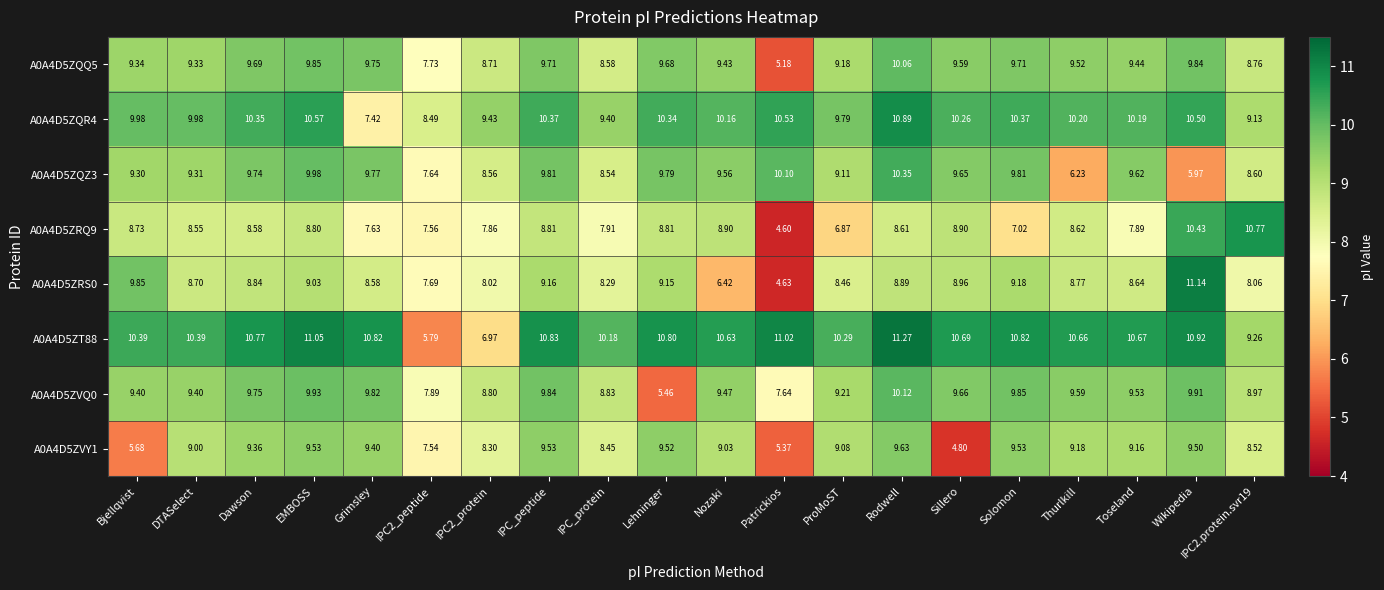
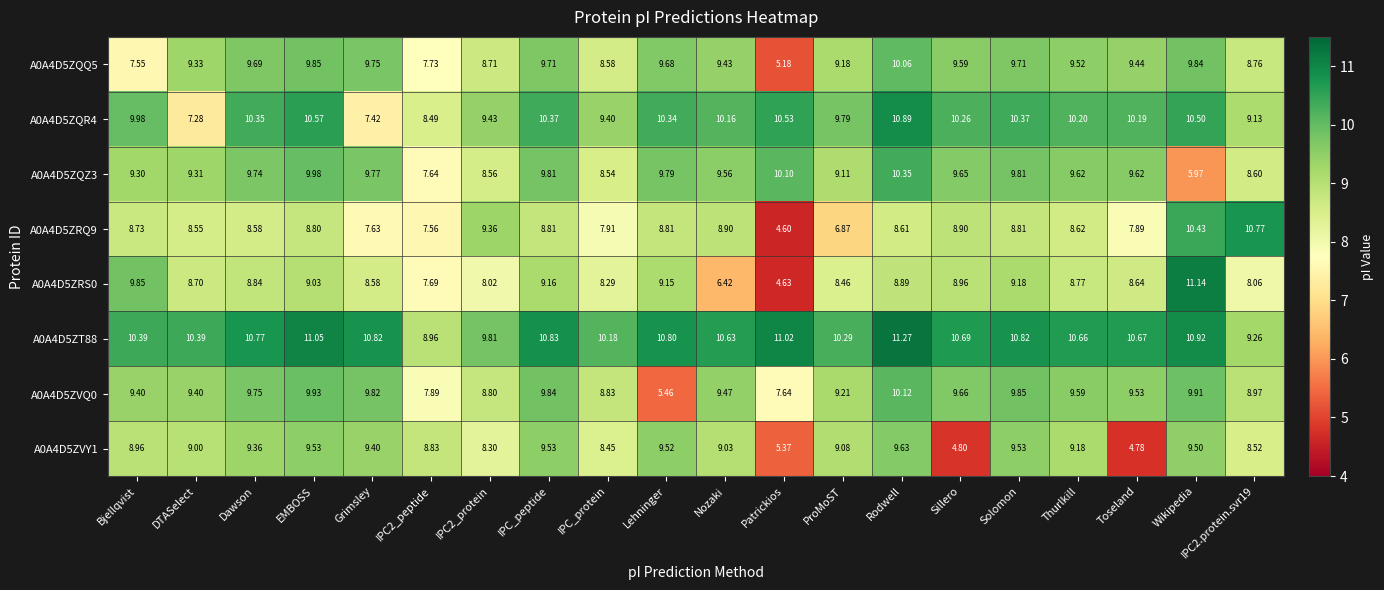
  {
    "A0A4D5ZQQ5": {
-     "Bjellqvist": 9.34,
+     "Bjellqvist": 7.55,
      "DTASelect": 9.33,
      "Dawson": 9.69,
      "EMBOSS": 9.85,
      "Grimsley": 9.75,
      "IPC2_peptide": 7.73,
      "IPC2_protein": 8.71,
      "IPC_peptide": 9.71,
      "IPC_protein": 8.58,
      "Lehninger": 9.68,
      "Nozaki": 9.43,
      "Patrickios": 5.18,
      "ProMoST": 9.18,
      "Rodwell": 10.06,
      "Sillero": 9.59,
      "Solomon": 9.71,
      "Thurlkill": 9.52,
      "Toseland": 9.44,
      "Wikipedia": 9.84,
      "IPC2.protein.svr19": 8.76
    },
    "A0A4D5ZQR4": {
      "Bjellqvist": 9.98,
-     "DTASelect": 9.98,
+     "DTASelect": 7.28,
      "Dawson": 10.35,
      "EMBOSS": 10.57,
      "Grimsley": 7.42,
      "IPC2_peptide": 8.49,
      "IPC2_protein": 9.43,
      "IPC_peptide": 10.37,
      "IPC_protein": 9.40,
      "Lehninger": 10.34,
      "Nozaki": 10.16,
      "Patrickios": 10.53,
      "ProMoST": 9.79,
      "Rodwell": 10.89,
      "Sillero": 10.26,
      "Solomon": 10.37,
      "Thurlkill": 10.20,
      "Toseland": 10.19,
      "Wikipedia": 10.50,
      "IPC2.protein.svr19": 9.13
    },
    "A0A4D5ZQZ3": {
      "Bjellqvist": 9.30,
      "DTASelect": 9.31,
      "Dawson": 9.74,
      "EMBOSS": 9.98,
      "Grimsley": 9.77,
      "IPC2_peptide": 7.64,
      "IPC2_protein": 8.56,
      "IPC_peptide": 9.81,
      "IPC_protein": 8.54,
      "Lehninger": 9.79,
      "Nozaki": 9.56,
      "Patrickios": 10.10,
      "ProMoST": 9.11,
      "Rodwell": 10.35,
      "Sillero": 9.65,
      "Solomon": 9.81,
-     "Thurlkill": 6.23,
+     "Thurlkill": 9.62,
      "Toseland": 9.62,
      "Wikipedia": 5.97,
      "IPC2.protein.svr19": 8.60
    },
    "A0A4D5ZRQ9": {
      "Bjellqvist": 8.73,
      "DTASelect": 8.55,
      "Dawson": 8.58,
      "EMBOSS": 8.80,
      "Grimsley": 7.63,
      "IPC2_peptide": 7.56,
-     "IPC2_protein": 7.86,
+     "IPC2_protein": 9.36,
      "IPC_peptide": 8.81,
      "IPC_protein": 7.91,
      "Lehninger": 8.81,
      "Nozaki": 8.90,
      "Patrickios": 4.60,
      "ProMoST": 6.87,
      "Rodwell": 8.61,
      "Sillero": 8.90,
-     "Solomon": 7.02,
+     "Solomon": 8.81,
      "Thurlkill": 8.62,
      "Toseland": 7.89,
      "Wikipedia": 10.43,
      "IPC2.protein.svr19": 10.77
    },
    "A0A4D5ZRS0": {
      "Bjellqvist": 9.85,
      "DTASelect": 8.70,
      "Dawson": 8.84,
      "EMBOSS": 9.03,
      "Grimsley": 8.58,
      "IPC2_peptide": 7.69,
      "IPC2_protein": 8.02,
      "IPC_peptide": 9.16,
      "IPC_protein": 8.29,
      "Lehninger": 9.15,
      "Nozaki": 6.42,
      "Patrickios": 4.63,
      "ProMoST": 8.46,
      "Rodwell": 8.89,
      "Sillero": 8.96,
      "Solomon": 9.18,
      "Thurlkill": 8.77,
      "Toseland": 8.64,
      "Wikipedia": 11.14,
      "IPC2.protein.svr19": 8.06
    },
    "A0A4D5ZT88": {
      "Bjellqvist": 10.39,
      "DTASelect": 10.39,
      "Dawson": 10.77,
      "EMBOSS": 11.05,
      "Grimsley": 10.82,
-     "IPC2_peptide": 5.79,
-     "IPC2_protein": 6.97,
+     "IPC2_peptide": 8.96,
+     "IPC2_protein": 9.81,
      "IPC_peptide": 10.83,
      "IPC_protein": 10.18,
      "Lehninger": 10.80,
      "Nozaki": 10.63,
      "Patrickios": 11.02,
      "ProMoST": 10.29,
      "Rodwell": 11.27,
      "Sillero": 10.69,
      "Solomon": 10.82,
      "Thurlkill": 10.66,
      "Toseland": 10.67,
      "Wikipedia": 10.92,
      "IPC2.protein.svr19": 9.26
    },
    "A0A4D5ZVQ0": {
      "Bjellqvist": 9.40,
      "DTASelect": 9.40,
      "Dawson": 9.75,
      "EMBOSS": 9.93,
      "Grimsley": 9.82,
      "IPC2_peptide": 7.89,
      "IPC2_protein": 8.80,
      "IPC_peptide": 9.84,
      "IPC_protein": 8.83,
      "Lehninger": 5.46,
      "Nozaki": 9.47,
      "Patrickios": 7.64,
      "ProMoST": 9.21,
      "Rodwell": 10.12,
      "Sillero": 9.66,
      "Solomon": 9.85,
      "Thurlkill": 9.59,
      "Toseland": 9.53,
      "Wikipedia": 9.91,
      "IPC2.protein.svr19": 8.97
    },
    "A0A4D5ZVY1": {
-     "Bjellqvist": 5.68,
+     "Bjellqvist": 8.96,
      "DTASelect": 9.00,
      "Dawson": 9.36,
      "EMBOSS": 9.53,
      "Grimsley": 9.40,
-     "IPC2_peptide": 7.54,
+     "IPC2_peptide": 8.83,
      "IPC2_protein": 8.30,
      "IPC_peptide": 9.53,
      "IPC_protein": 8.45,
      "Lehninger": 9.52,
      "Nozaki": 9.03,
      "Patrickios": 5.37,
      "ProMoST": 9.08,
      "Rodwell": 9.63,
      "Sillero": 4.80,
      "Solomon": 9.53,
      "Thurlkill": 9.18,
-     "Toseland": 9.16,
+     "Toseland": 4.78,
      "Wikipedia": 9.50,
      "IPC2.protein.svr19": 8.52
    }
  }
